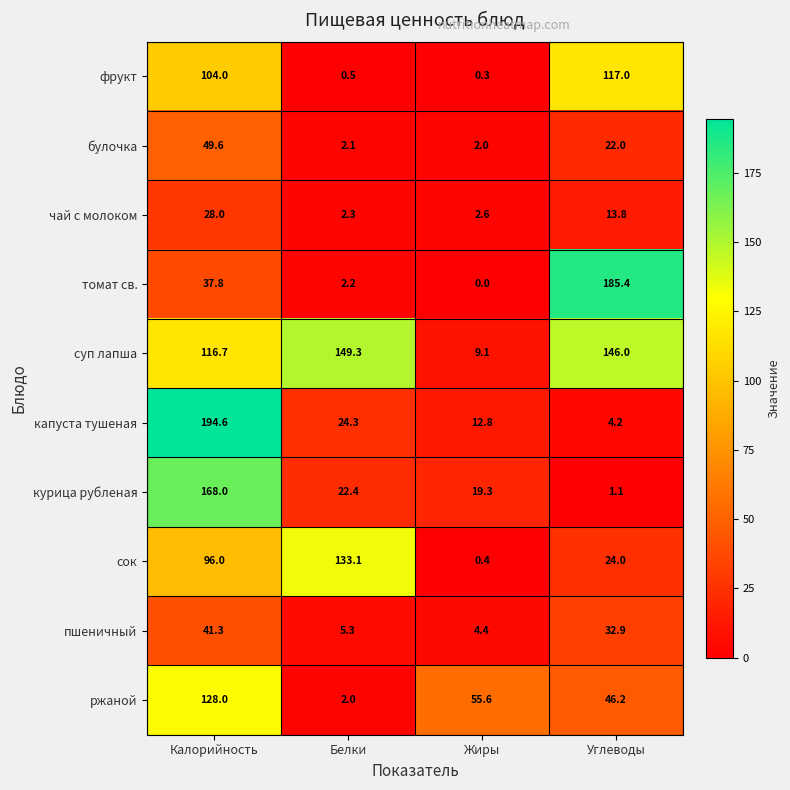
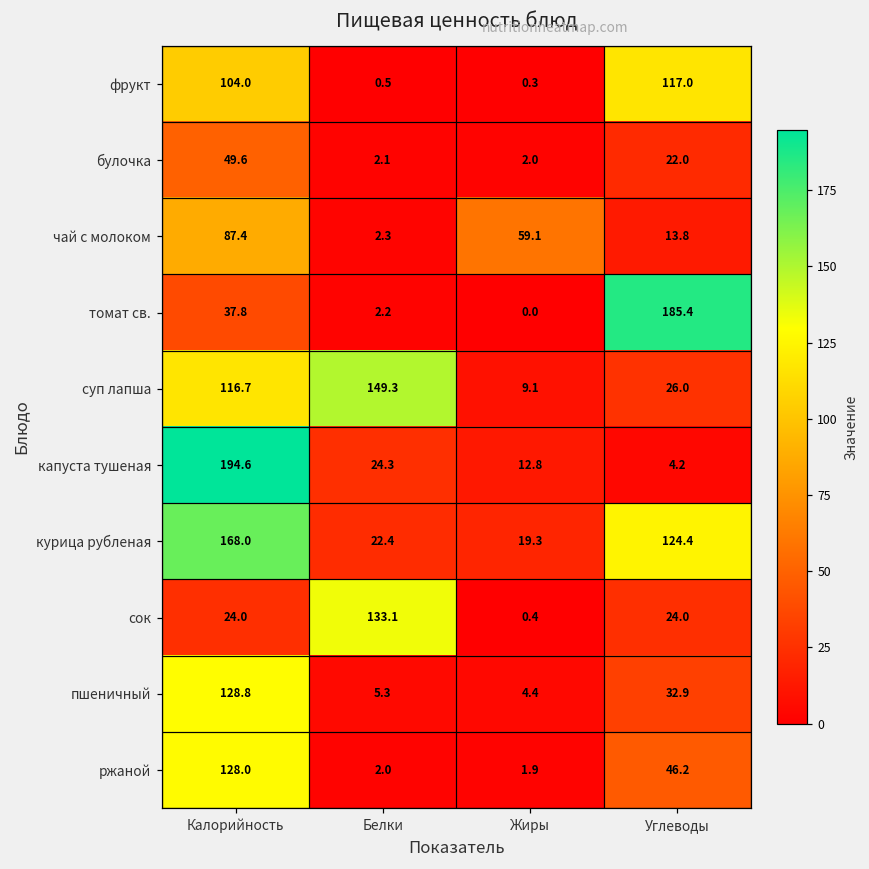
  {
    "фрукт": {
      "Калорийность": 104.0,
      "Белки": 0.5,
      "Жиры": 0.3,
      "Углеводы": 117.0
    },
    "булочка": {
      "Калорийность": 49.6,
      "Белки": 2.1,
      "Жиры": 2.0,
      "Углеводы": 22.0
    },
    "чай с молоком": {
-     "Калорийность": 28.0,
+     "Калорийность": 87.4,
      "Белки": 2.3,
-     "Жиры": 2.6,
+     "Жиры": 59.1,
      "Углеводы": 13.8
    },
    "томат св.": {
      "Калорийность": 37.8,
      "Белки": 2.2,
      "Жиры": 0.0,
      "Углеводы": 185.4
    },
    "суп лапша": {
      "Калорийность": 116.7,
      "Белки": 149.3,
      "Жиры": 9.1,
-     "Углеводы": 146.0
+     "Углеводы": 26.0
    },
    "капуста тушеная": {
      "Калорийность": 194.6,
      "Белки": 24.3,
      "Жиры": 12.8,
      "Углеводы": 4.2
    },
    "курица рубленая": {
      "Калорийность": 168.0,
      "Белки": 22.4,
      "Жиры": 19.3,
-     "Углеводы": 1.1
+     "Углеводы": 124.4
    },
    "сок": {
-     "Калорийность": 96.0,
+     "Калорийность": 24.0,
      "Белки": 133.1,
      "Жиры": 0.4,
      "Углеводы": 24.0
    },
    "пшеничный": {
-     "Калорийность": 41.3,
+     "Калорийность": 128.8,
      "Белки": 5.3,
      "Жиры": 4.4,
      "Углеводы": 32.9
    },
    "ржаной": {
      "Калорийность": 128.0,
      "Белки": 2.0,
-     "Жиры": 55.6,
+     "Жиры": 1.9,
      "Углеводы": 46.2
    }
  }
